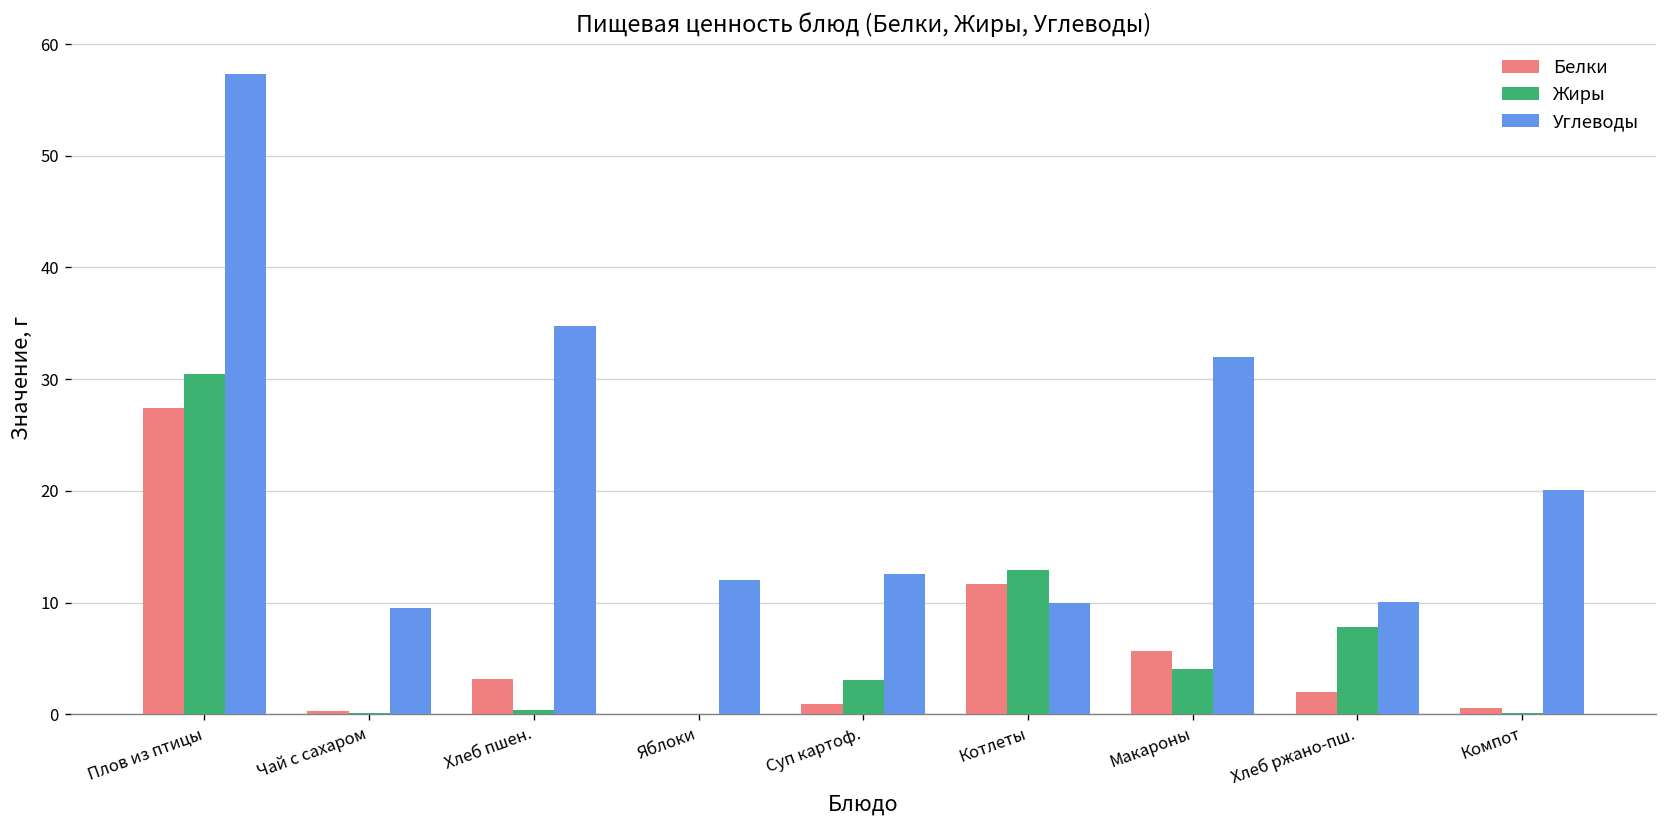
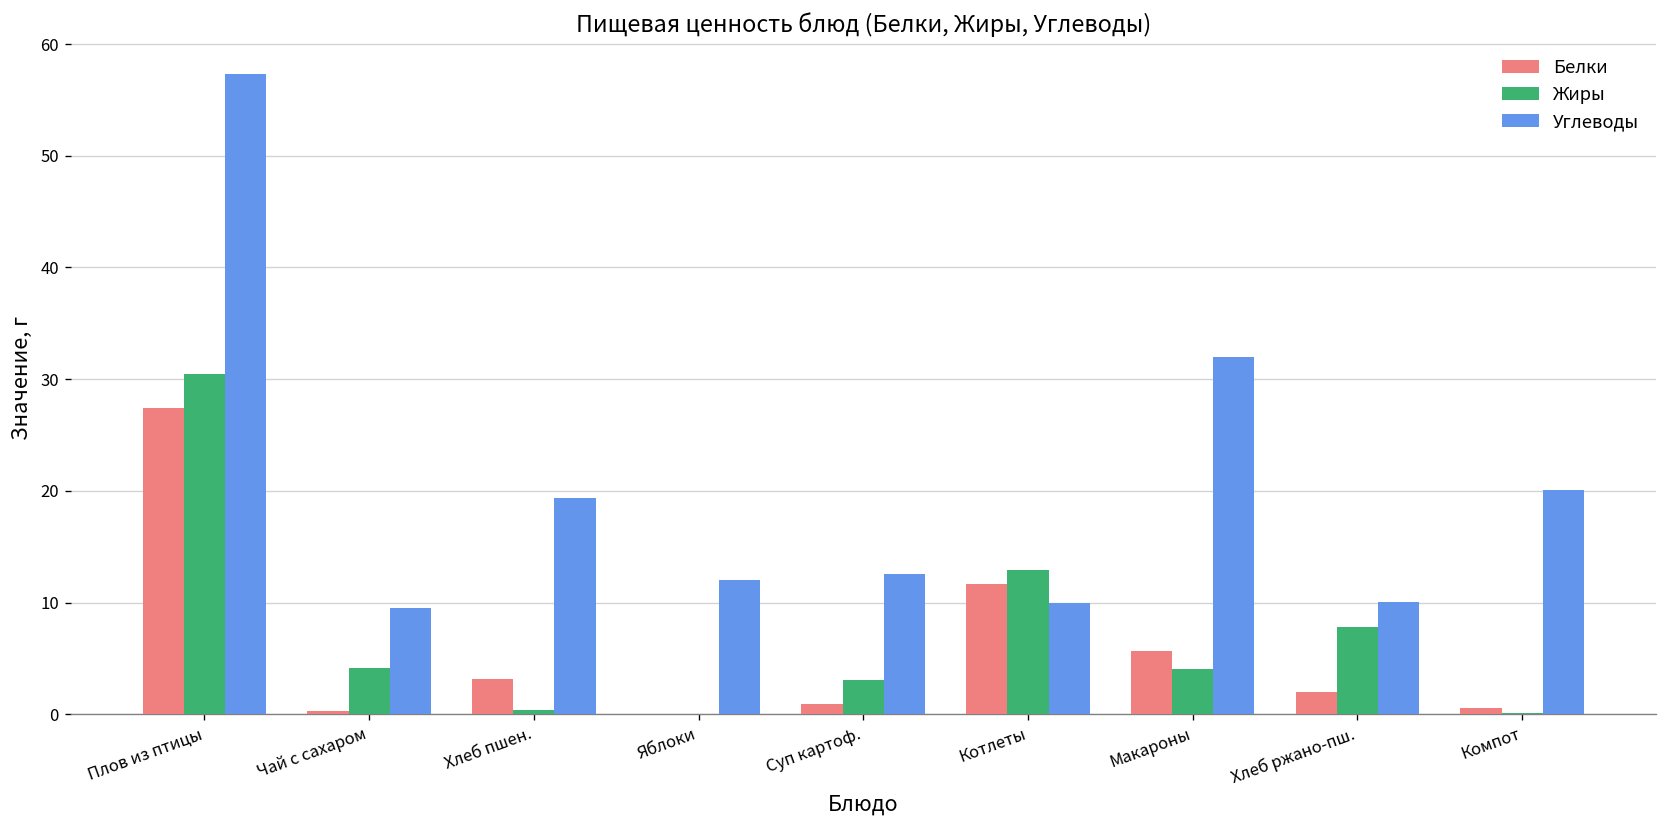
  {
    "Белки": {
      "Плов из птицы": 27,
      "Чай с сахаром": 0,
      "Хлеб пшен.": 3,
      "Яблоки": 0,
      "Суп картоф.": 1,
      "Котлеты": 12,
      "Макароны": 6,
      "Хлеб ржано-пш.": 2,
      "Компот": 1
    },
    "Жиры": {
      "Плов из птицы": 30,
-     "Чай с сахаром": 0,
+     "Чай с сахаром": 4,
      "Хлеб пшен.": 0,
      "Яблоки": 0,
      "Суп картоф.": 3,
      "Котлеты": 13,
      "Макароны": 4,
      "Хлеб ржано-пш.": 8
    },
    "Углеводы": {
      "Плов из птицы": 57,
      "Чай с сахаром": 10,
-     "Хлеб пшен.": 35,
+     "Хлеб пшен.": 19,
      "Яблоки": 12,
      "Суп картоф.": 13,
      "Котлеты": 10,
      "Макароны": 32,
      "Хлеб ржано-пш.": 10,
      "Компот": 20
    }
  }
